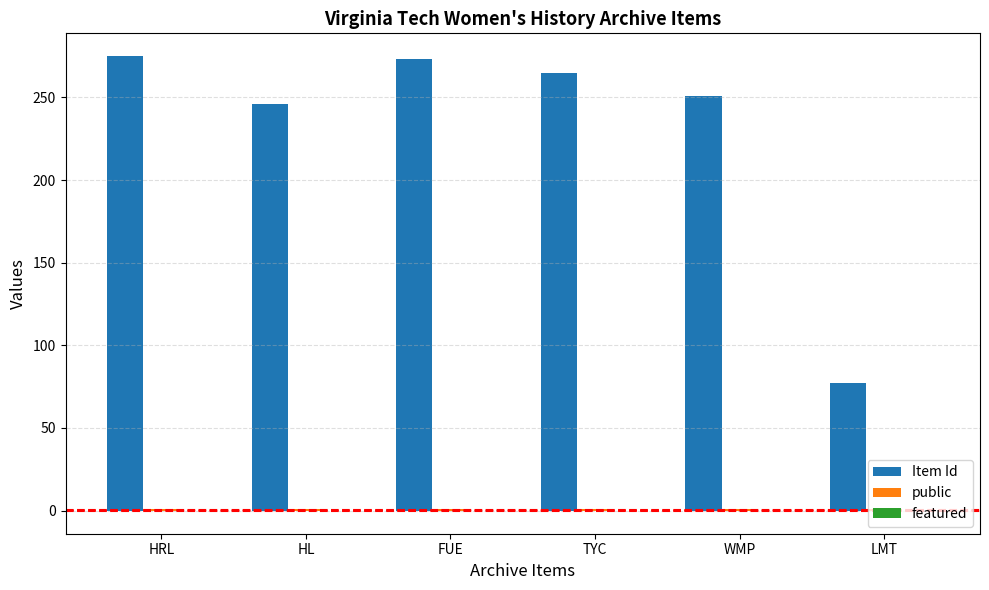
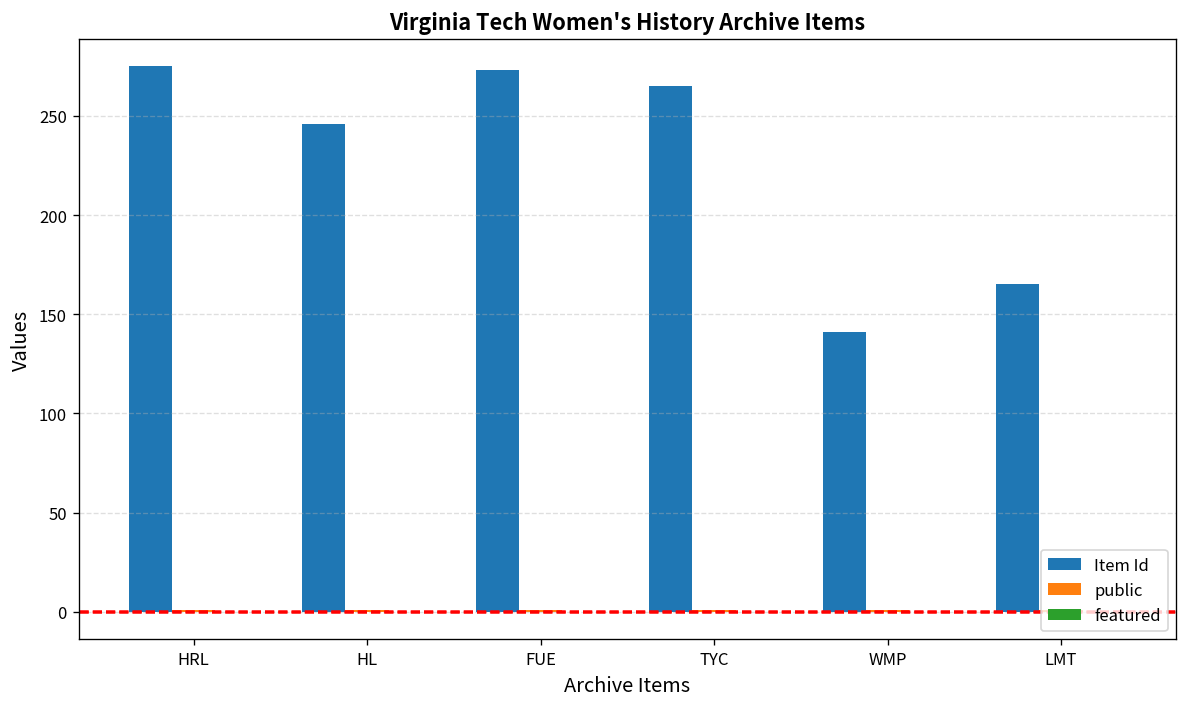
  {
    "Item Id": {
      "HRL": 275,
      "HL": 246,
      "FUE": 273,
      "TYC": 265,
-     "WMP": 251,
-     "LMT": 77
+     "WMP": 141,
+     "LMT": 165
    },
    "featured": {
      "HRL": 0,
      "HL": 0,
      "FUE": 0,
      "TYC": 0,
      "WMP": 0
    }
  }
